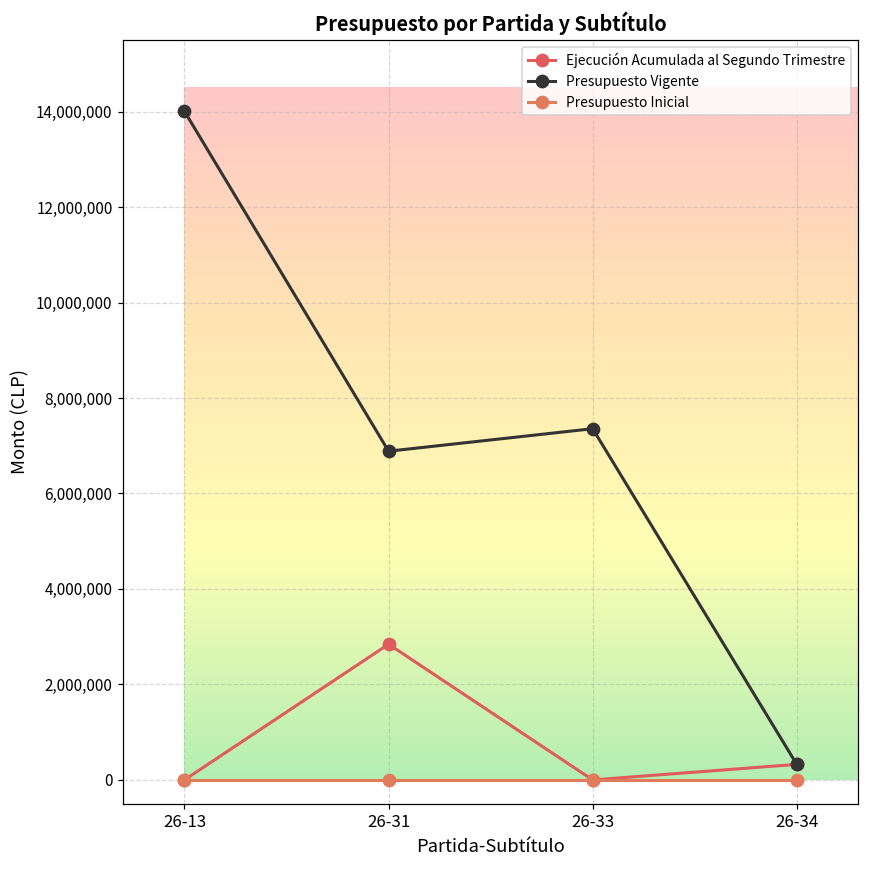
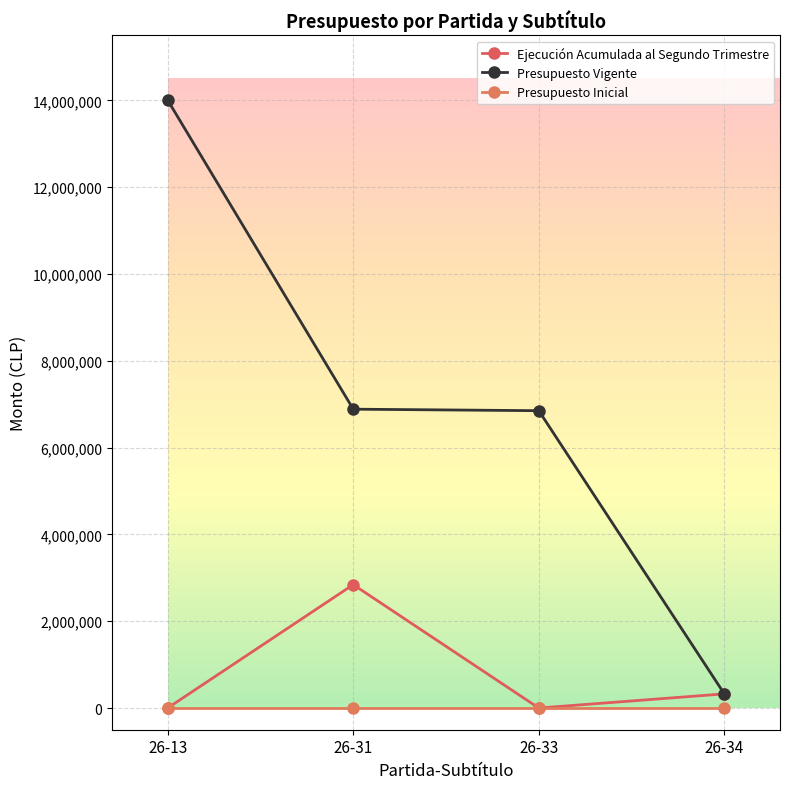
  {
    "Presupuesto Vigente": {
      "26-13": "14,000,000",
      "26-31": "6,900,000",
-     "26-33": "7,400,000"
+     "26-33": "6,900,000"
    }
  }
